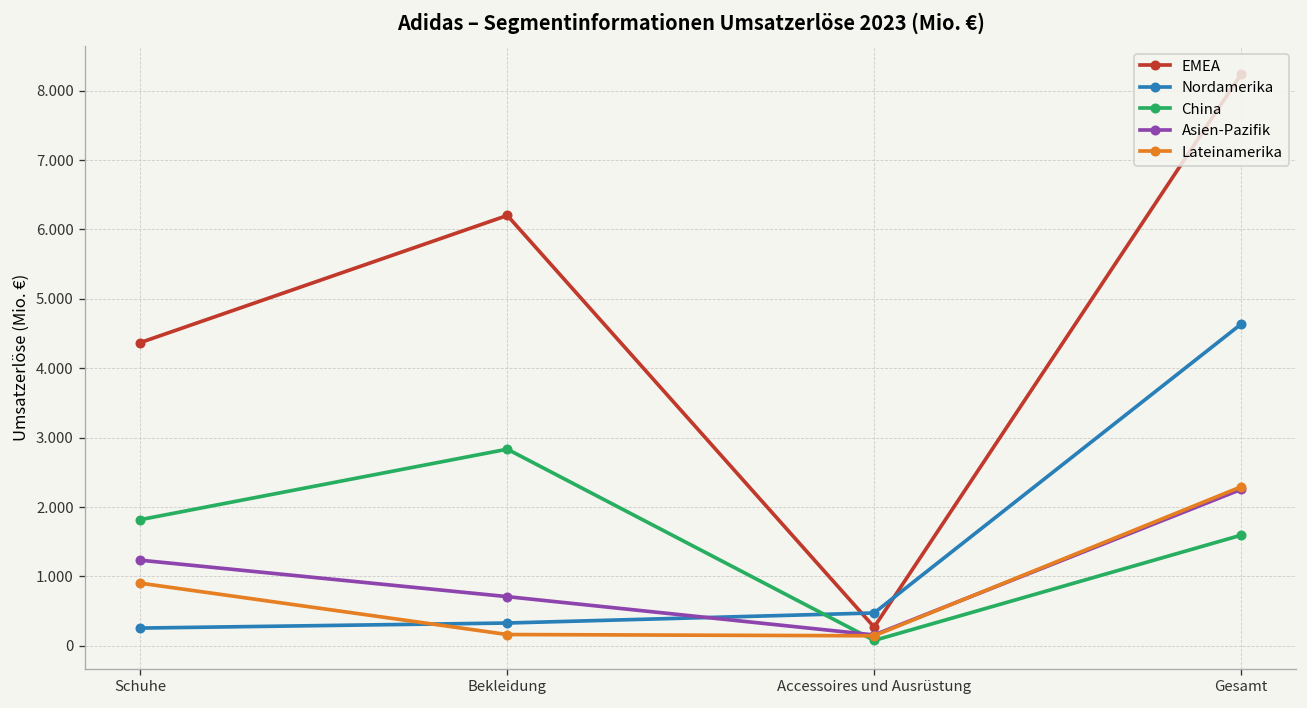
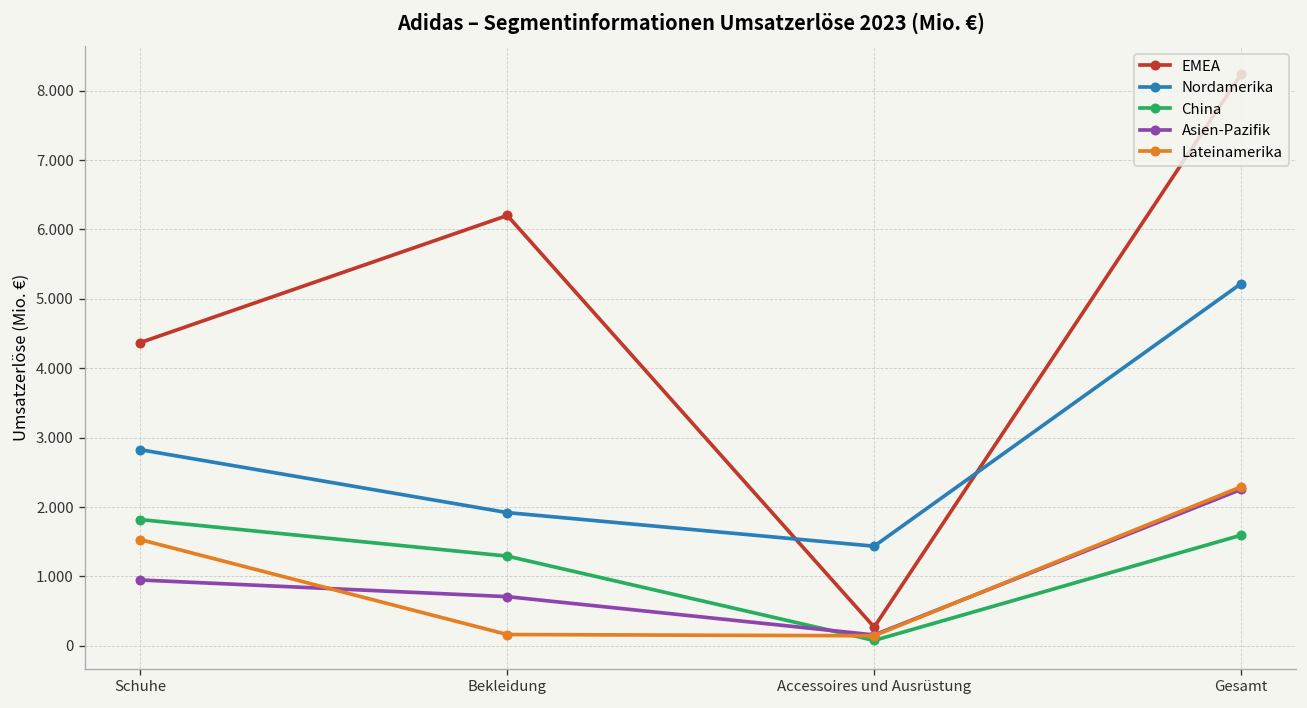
  {
    "EMEA": {
      "Schuhe": 4.4,
      "Bekleidung": 6.2,
      "Accessoires und Ausrüstung": 0.3
    },
    "Nordamerika": {
-     "Schuhe": 0.3,
-     "Bekleidung": 0.3,
-     "Accessoires und Ausrüstung": 0.5,
-     "Gesamt": 4.6
+     "Schuhe": 2.8,
+     "Bekleidung": 1.9,
+     "Accessoires und Ausrüstung": 1.4,
+     "Gesamt": 5.2
    },
    "China": {
      "Schuhe": 1.8,
-     "Bekleidung": 2.8,
+     "Bekleidung": 1.3,
      "Accessoires und Ausrüstung": 0.1,
      "Gesamt": 1.6
    },
    "Asien-Pazifik": {
-     "Schuhe": 1.2,
+     "Schuhe": 0.9,
      "Bekleidung": 0.7
    },
    "Lateinamerika": {
-     "Schuhe": 0.9,
+     "Schuhe": 1.5,
      "Bekleidung": 0.2
    }
  }
